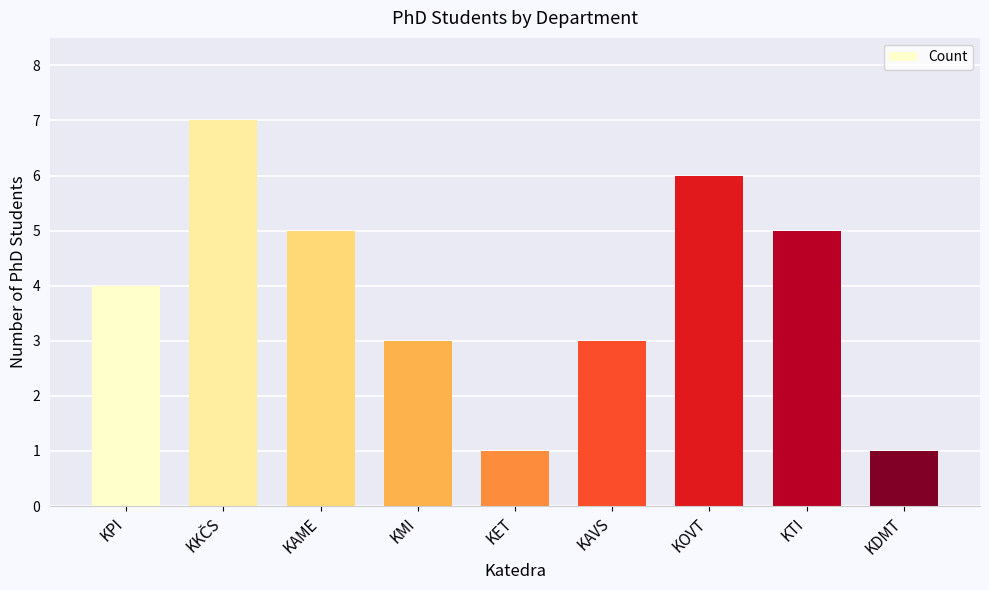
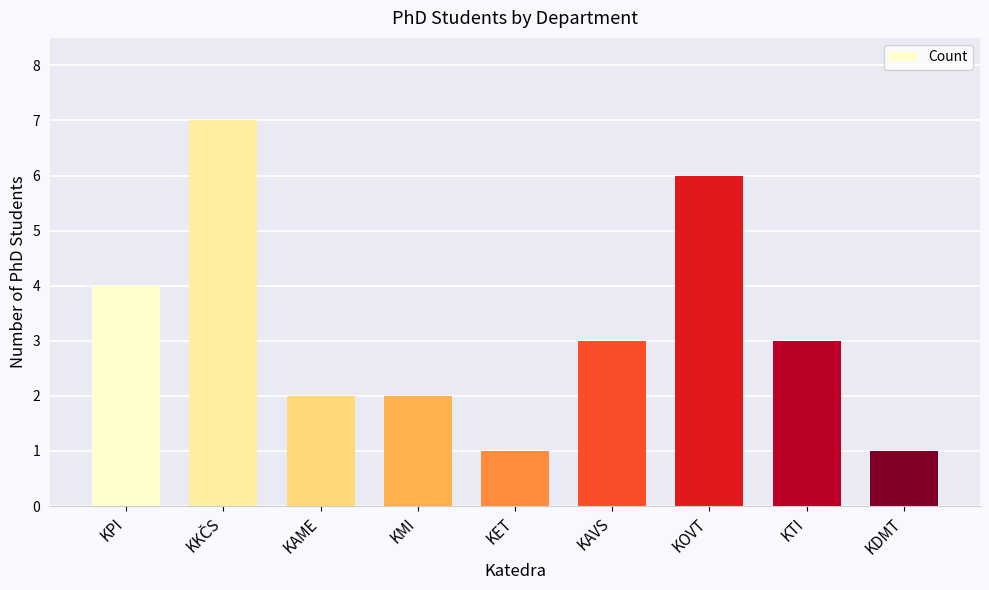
  {
    "KPI": 4,
    "KKČS": 7,
-   "KAME": 5,
-   "KMI": 3,
+   "KAME": 2,
+   "KMI": 2,
    "KET": 1,
    "KAVS": 3,
    "KOVT": 6,
-   "KTI": 5,
+   "KTI": 3,
    "KDMT": 1
  }
